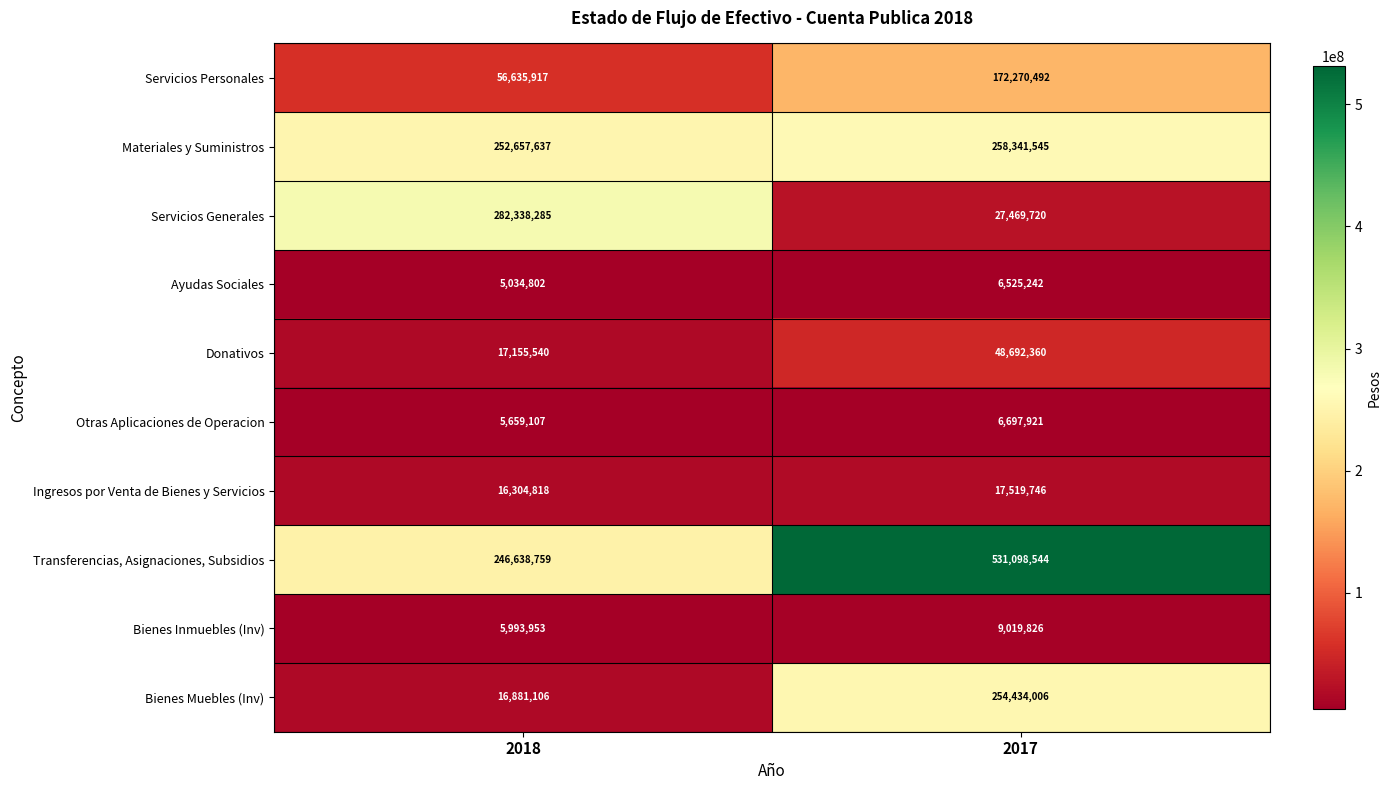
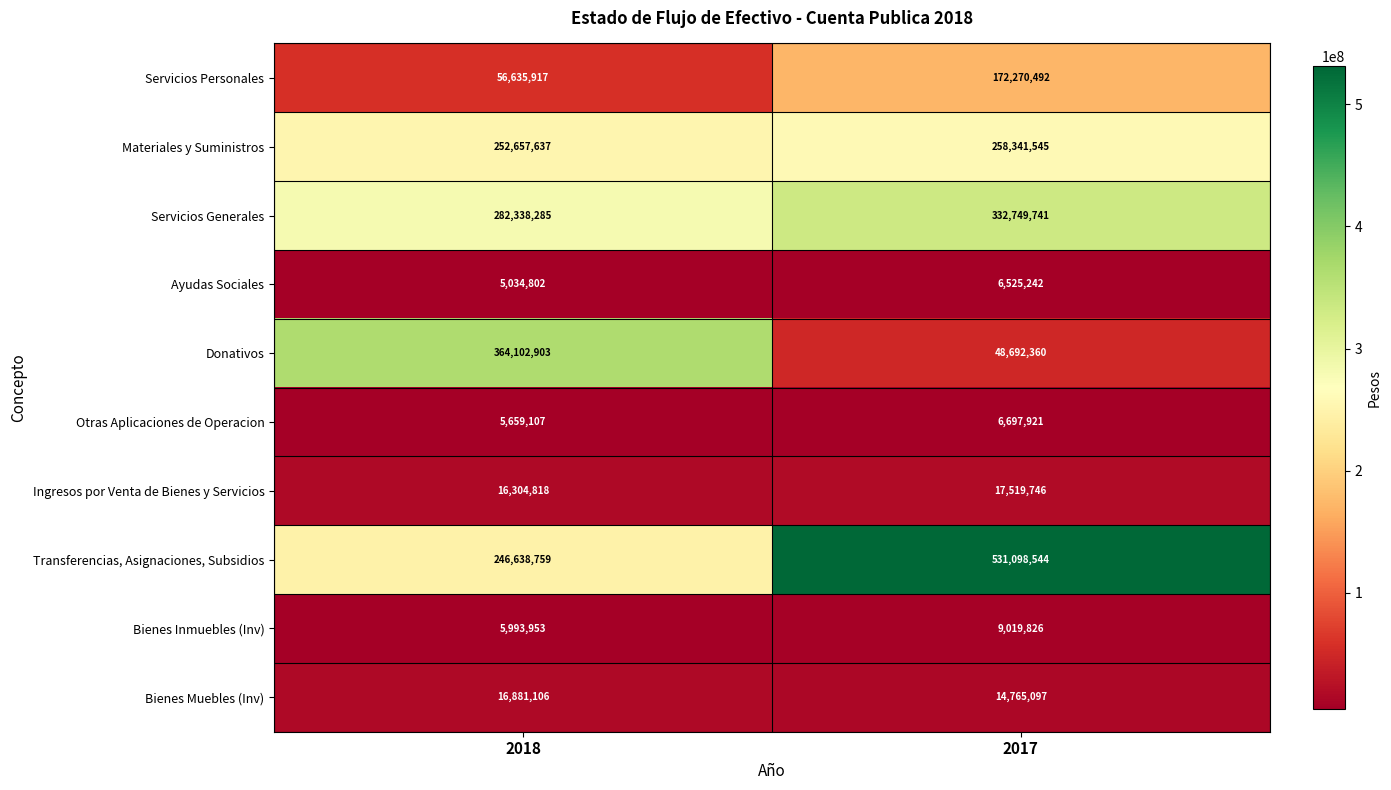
  {
    "Servicios Personales": {
      "2018": "56,635,917",
      "2017": "172,270,492"
    },
    "Materiales y Suministros": {
      "2018": "252,657,637",
      "2017": "258,341,545"
    },
    "Servicios Generales": {
      "2018": "282,338,285",
-     "2017": "27,469,720"
+     "2017": "332,749,741"
    },
    "Ayudas Sociales": {
      "2018": "5,034,802",
      "2017": "6,525,242"
    },
    "Donativos": {
-     "2018": "17,155,540",
+     "2018": "364,102,903",
      "2017": "48,692,360"
    },
    "Otras Aplicaciones de Operacion": {
      "2018": "5,659,107",
      "2017": "6,697,921"
    },
    "Ingresos por Venta de Bienes y Servicios": {
      "2018": "16,304,818",
      "2017": "17,519,746"
    },
    "Transferencias, Asignaciones, Subsidios": {
      "2018": "246,638,759",
      "2017": "531,098,544"
    },
    "Bienes Inmuebles (Inv)": {
      "2018": "5,993,953",
      "2017": "9,019,826"
    },
    "Bienes Muebles (Inv)": {
      "2018": "16,881,106",
-     "2017": "254,434,006"
+     "2017": "14,765,097"
    }
  }
